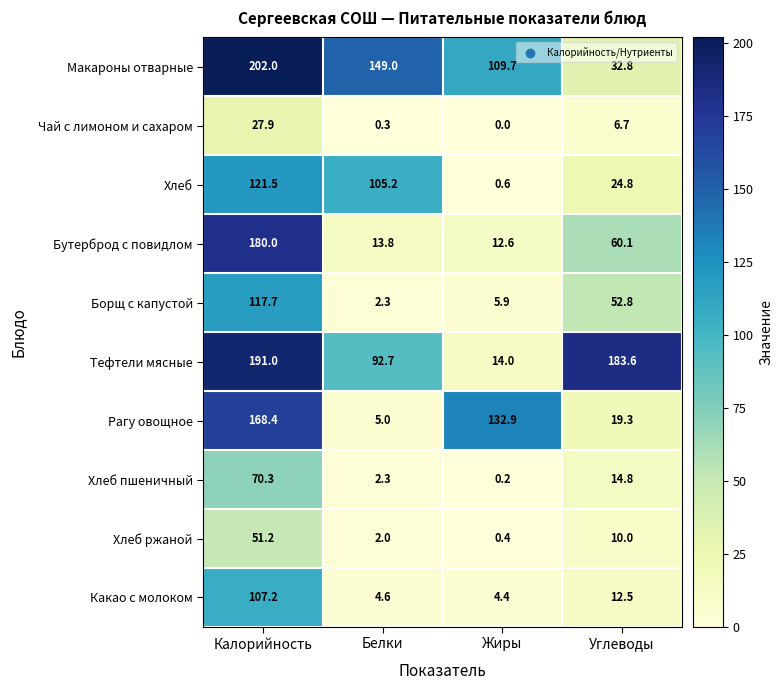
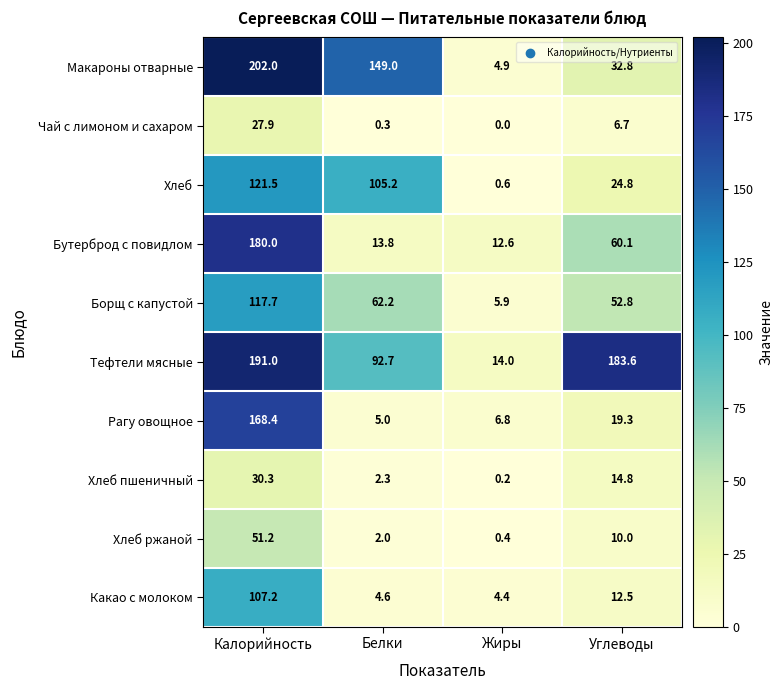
  {
    "Макароны отварные": {
      "Калорийность": 202.0,
      "Белки": 149.0,
-     "Жиры": 109.7
+     "Жиры": 4.9
    },
    "Чай с лимоном и сахаром": {
      "Калорийность": 27.9,
      "Белки": 0.3,
      "Жиры": 0.0,
      "Углеводы": 6.7
    },
    "Хлеб": {
      "Калорийность": 121.5,
      "Белки": 105.2,
      "Жиры": 0.6,
      "Углеводы": 24.8
    },
    "Бутерброд с повидлом": {
      "Калорийность": 180.0,
      "Белки": 13.8,
      "Жиры": 12.6,
      "Углеводы": 60.1
    },
    "Борщ с капустой": {
      "Калорийность": 117.7,
-     "Белки": 2.3,
+     "Белки": 62.2,
      "Жиры": 5.9,
      "Углеводы": 52.8
    },
    "Тефтели мясные": {
      "Калорийность": 191.0,
      "Белки": 92.7,
      "Жиры": 14.0,
      "Углеводы": 183.6
    },
    "Рагу овощное": {
      "Калорийность": 168.4,
      "Белки": 5.0,
-     "Жиры": 132.9,
+     "Жиры": 6.8,
      "Углеводы": 19.3
    },
    "Хлеб пшеничный": {
-     "Калорийность": 70.3,
+     "Калорийность": 30.3,
      "Белки": 2.3,
      "Жиры": 0.2,
      "Углеводы": 14.8
    },
    "Хлеб ржаной": {
      "Калорийность": 51.2,
      "Белки": 2.0,
      "Жиры": 0.4,
      "Углеводы": 10.0
    },
    "Какао с молоком": {
      "Калорийность": 107.2,
      "Белки": 4.6,
      "Жиры": 4.4,
      "Углеводы": 12.5
    }
  }
